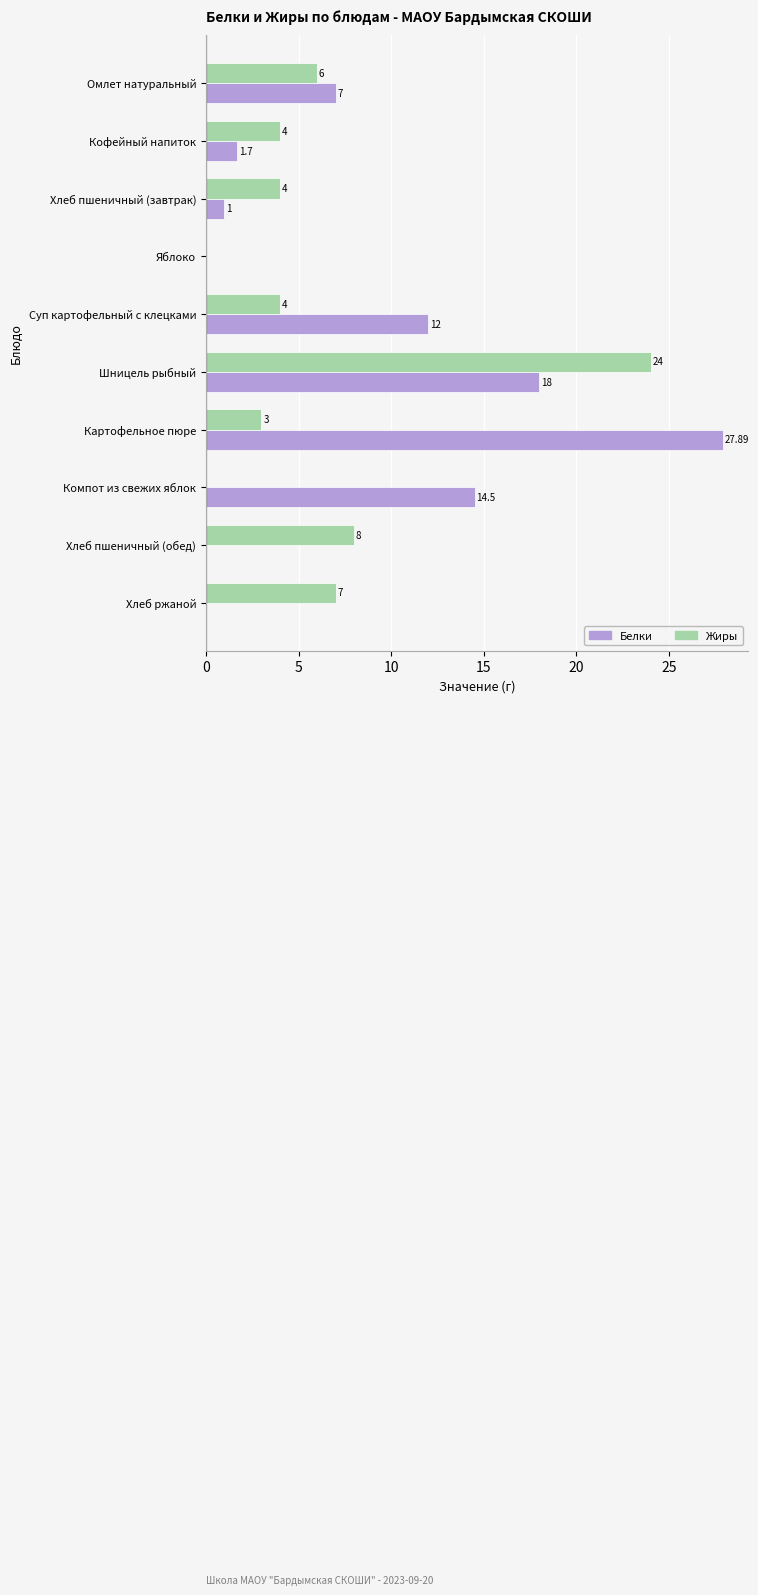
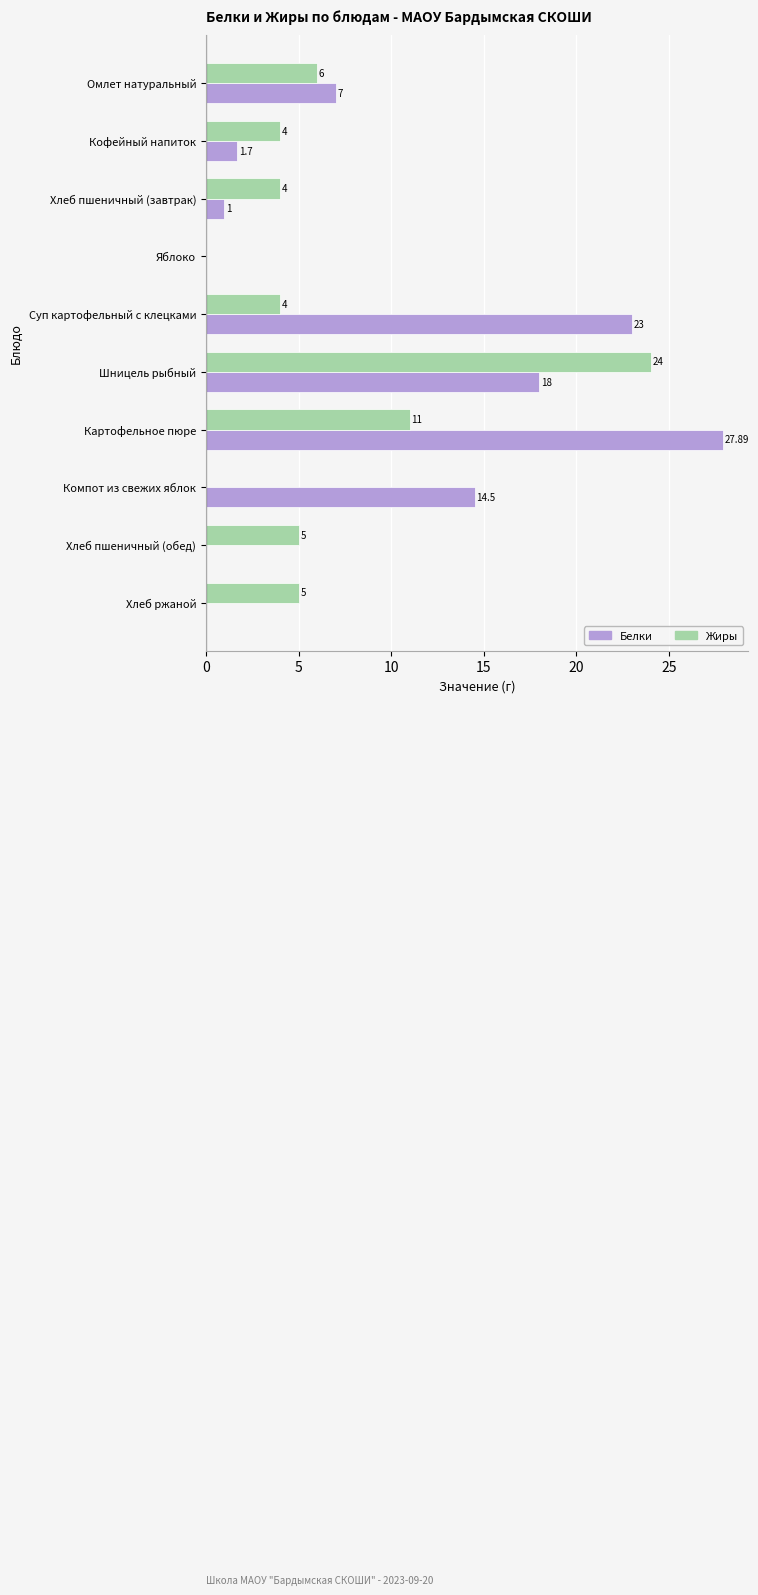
  {
    "Белки": {
      "Омлет натуральный": 7,
      "Кофейный напиток": 1.7,
      "Хлеб пшеничный (завтрак)": 1,
-     "Суп картофельный с клецками": 12,
+     "Суп картофельный с клецками": 23,
      "Шницель рыбный": 18,
      "Картофельное пюре": 27.89,
      "Компот из свежих яблок": 14.5
    },
    "Жиры": {
      "Омлет натуральный": 6,
      "Кофейный напиток": 4,
      "Хлеб пшеничный (завтрак)": 4,
      "Суп картофельный с клецками": 4,
      "Шницель рыбный": 24,
-     "Картофельное пюре": 3,
-     "Хлеб пшеничный (обед)": 8,
-     "Хлеб ржаной": 7
+     "Картофельное пюре": 11,
+     "Хлеб пшеничный (обед)": 5,
+     "Хлеб ржаной": 5
    }
  }
